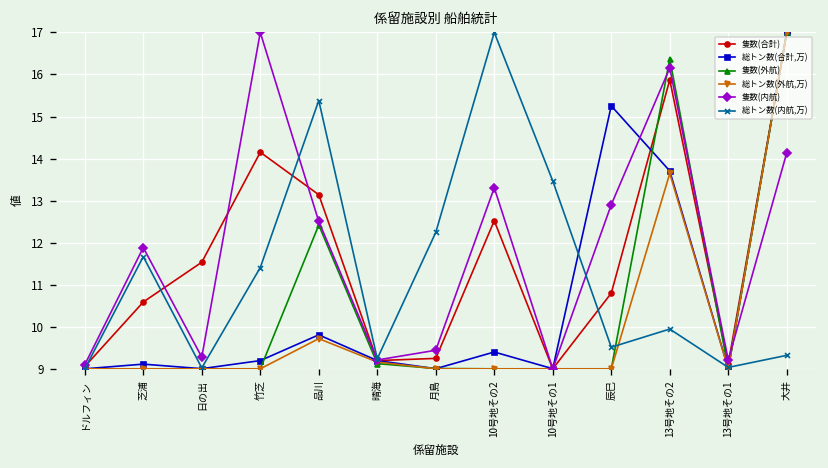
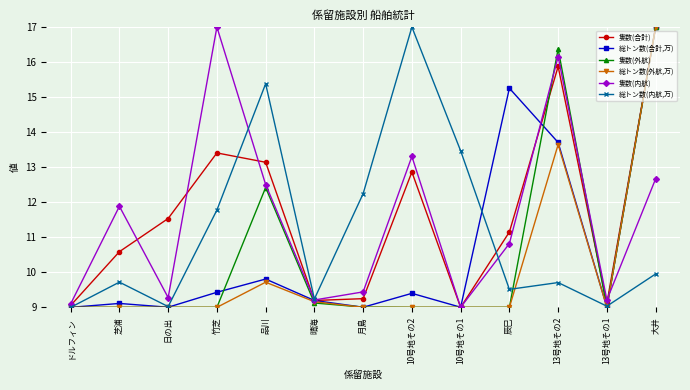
  {
    "隻数(合計)": {
      "芝浦": 10.6,
      "日の出": 11.5,
-     "竹芝": 14.2,
+     "竹芝": 13.4,
      "品川": 13.1,
      "月島": 9.2,
-     "10号地その2": 12.5,
-     "辰巳": 10.8,
+     "10号地その2": 12.9,
+     "辰巳": 11.2,
      "13号地その2": 15.9,
      "13号地その1": 9.1
    },
    "総トン数(合計,万)": {
      "芝浦": 9.1,
-     "竹芝": 9.2,
+     "竹芝": 9.4,
      "品川": 9.8,
      "10号地その2": 9.4,
      "辰巳": 15.3
    },
    "隻数(外航)": {
      "品川": 12.4,
      "13号地その2": 16.4
    },
    "総トン数(外航,万)": {
      "品川": 9.7
    },
    "隻数(内航)": {
      "芝浦": 11.9,
      "日の出": 9.3,
      "竹芝": 17.0,
      "品川": 12.5,
      "月島": 9.4,
      "10号地その2": 13.3,
-     "辰巳": 12.9,
+     "辰巳": 10.8,
      "13号地その2": 16.2,
      "13号地その1": 9.2,
-     "大井": 14.1
+     "大井": 12.7
    },
    "総トン数(内航,万)": {
-     "芝浦": 11.7,
-     "竹芝": 11.4,
+     "芝浦": 9.7,
+     "竹芝": 11.8,
      "品川": 15.4,
      "月島": 12.2,
      "10号地その2": 17.0,
      "10号地その1": 13.5,
      "辰巳": 9.5,
-     "13号地その2": 9.9,
-     "大井": 9.3
+     "13号地その2": 9.7,
+     "大井": 10.0
    }
  }
